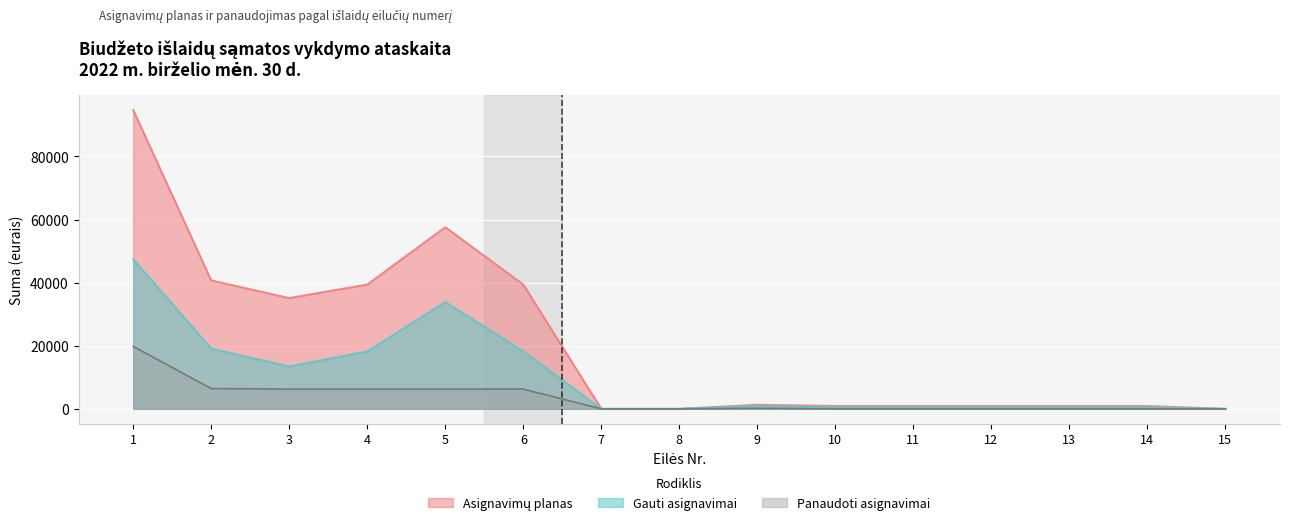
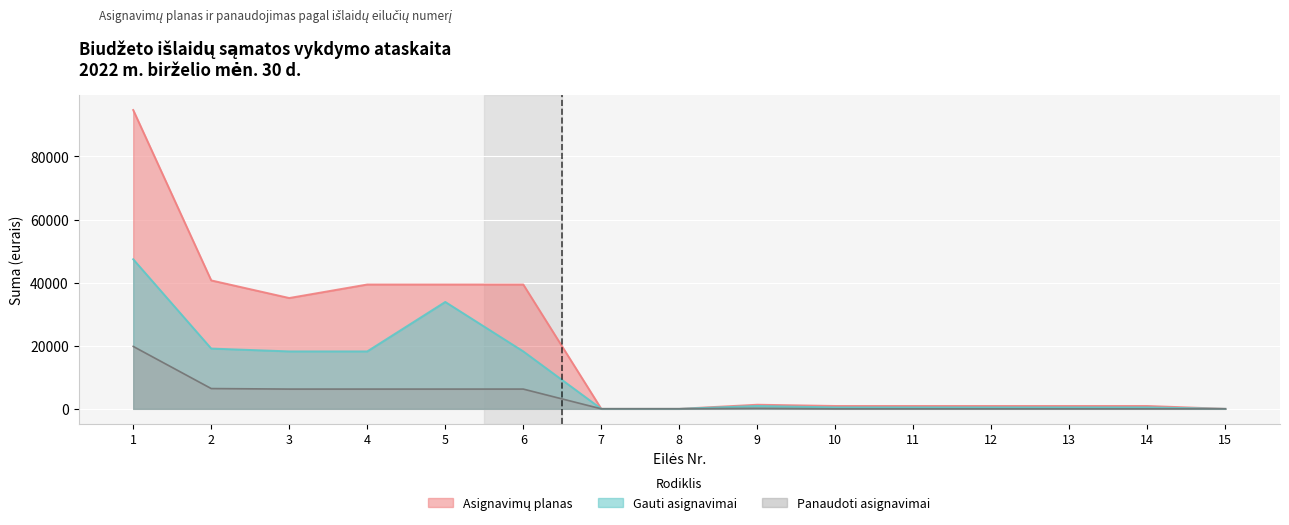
  {
    "Asignavimų planas": {
      "1": 95000,
      "2": 41000,
      "3": 35000,
      "4": 39000,
-     "5": 58000,
+     "5": 39000,
      "6": 39000
    },
    "Gauti asignavimai": {
      "1": 47000,
      "2": 19000,
-     "3": 13000,
+     "3": 18000,
      "4": 18000,
      "5": 34000,
      "6": 18000
    },
    "Panaudoti asignavimai": {
      "1": 20000,
      "2": 6000,
      "3": 6000,
      "4": 6000,
      "5": 6000,
      "6": 6000
    }
  }
